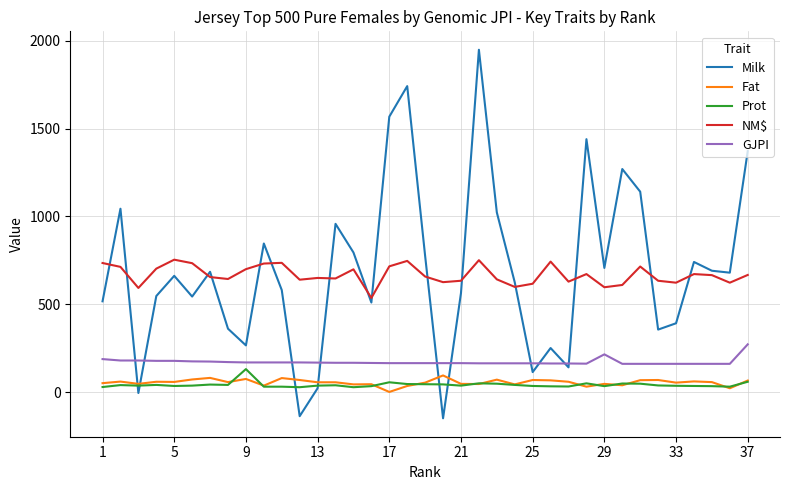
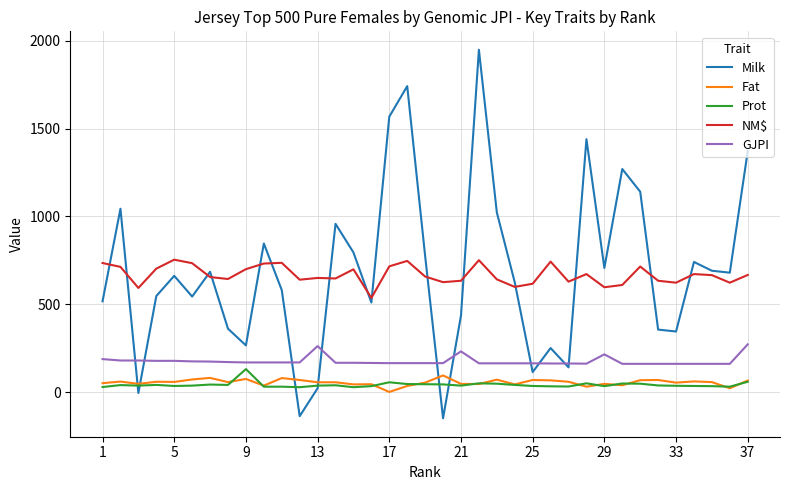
  {
    "Milk": {
      "1": 520,
      "5": 660,
      "9": 270,
      "13": 20,
      "17": 1570,
-     "21": 560,
+     "21": 440,
      "25": 110,
      "29": 710,
-     "33": 390
+     "33": 350
    },
    "Fat": {
      "1": 50,
      "5": 60,
      "9": 80,
      "13": 60,
      "17": 0,
      "25": 70,
      "33": 50
    },
    "Prot": {
      "1": 30,
      "5": 40,
      "9": 130,
      "13": 40,
      "17": 60,
      "25": 40,
      "33": 40
    },
    "NM$": {
      "1": 740,
      "5": 750,
      "9": 700,
      "13": 650,
      "17": 720,
      "21": 630,
      "25": 620,
      "29": 600,
      "33": 620,
      "37": 670
    },
    "GJPI": {
      "1": 190,
      "5": 180,
      "9": 170,
-     "13": 170,
+     "13": 260,
      "17": 170,
-     "21": 170,
+     "21": 230,
      "25": 160,
      "29": 220,
      "33": 160,
      "37": 270
    }
  }
